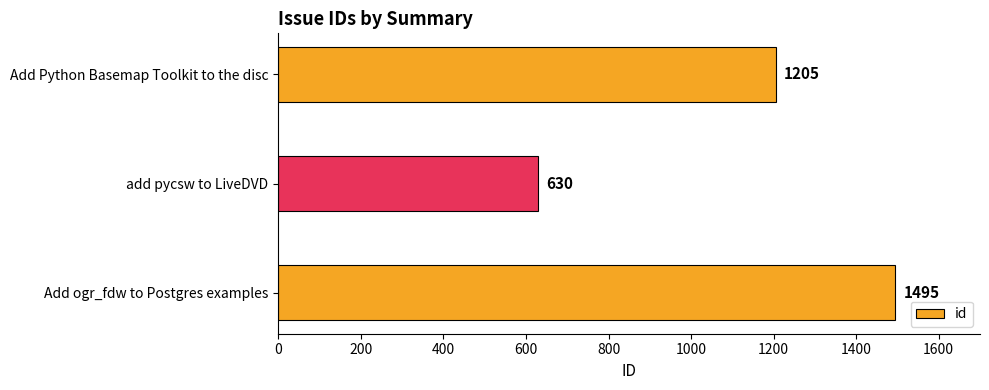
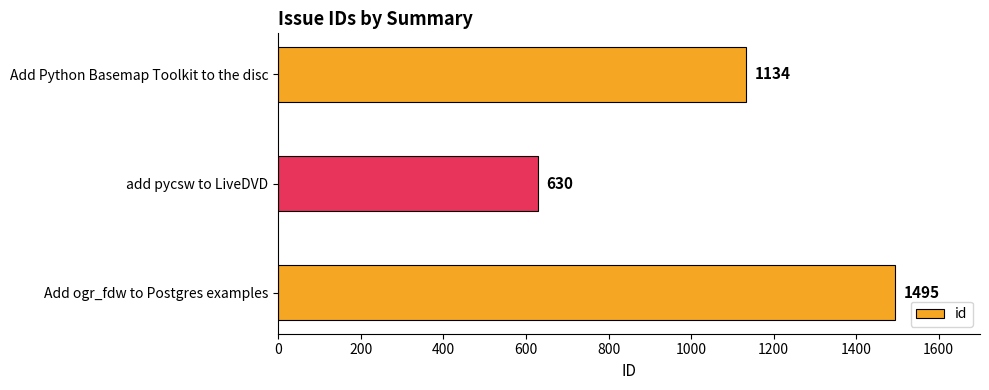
  {
-   "Add Python Basemap Toolkit to the disc": 1205,
+   "Add Python Basemap Toolkit to the disc": 1134,
    "add pycsw to LiveDVD": 630,
    "Add ogr_fdw to Postgres examples": 1495
  }
